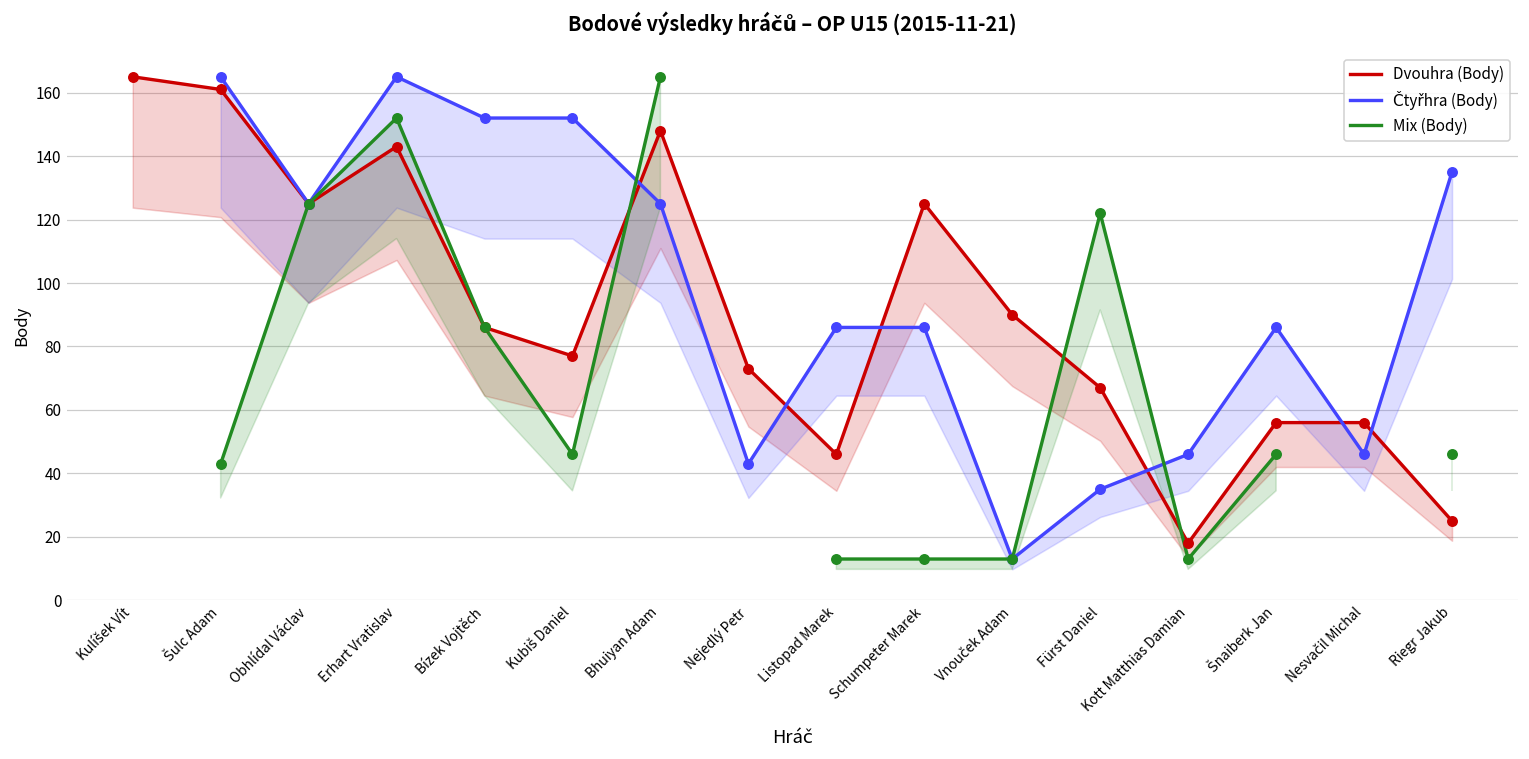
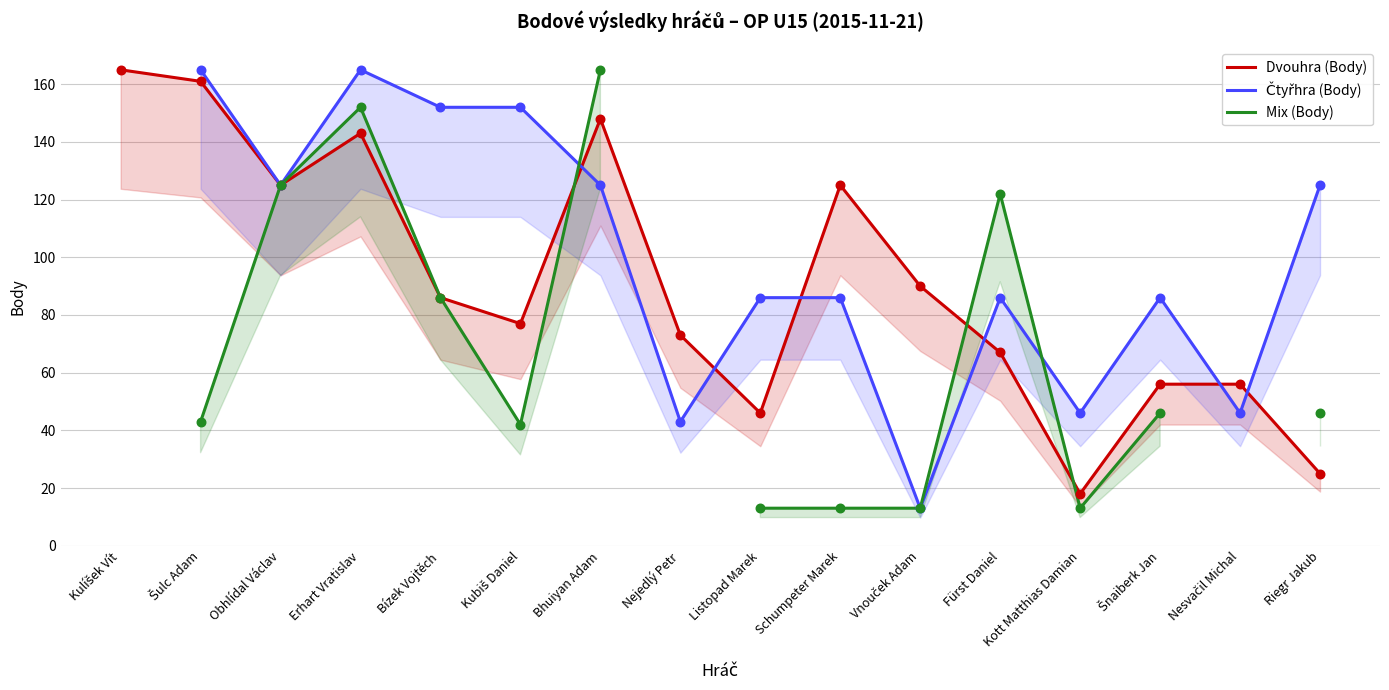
  {
    "Dvouhra (Body)": {
      "Kulíšek Vít": 165,
      "Šulc Adam": 161,
      "Erhart Vratislav": 143,
      "Kubiš Daniel": 77,
      "Bhuiyan Adam": 148,
      "Nejedlý Petr": 73,
      "Listopad Marek": 46,
      "Schumpeter Marek": 125,
      "Vnouček Adam": 90,
      "Fürst Daniel": 67,
      "Kott Matthias Damian": 18,
      "Šnaiberk Jan": 56,
      "Nesvačil Michal": 56,
      "Riegr Jakub": 25
    },
    "Čtyřhra (Body)": {
      "Šulc Adam": 165,
      "Erhart Vratislav": 165,
      "Bízek Vojtěch": 152,
      "Kubiš Daniel": 152,
      "Bhuiyan Adam": 125,
      "Nejedlý Petr": 43,
      "Listopad Marek": 86,
      "Schumpeter Marek": 86,
-     "Fürst Daniel": 35,
+     "Fürst Daniel": 86,
      "Kott Matthias Damian": 46,
      "Šnaiberk Jan": 86,
      "Nesvačil Michal": 46,
-     "Riegr Jakub": 135
+     "Riegr Jakub": 125
    },
    "Mix (Body)": {
      "Šulc Adam": 43,
      "Erhart Vratislav": 152,
-     "Kubiš Daniel": 46,
+     "Kubiš Daniel": 42,
      "Bhuiyan Adam": 165,
      "Listopad Marek": 13,
      "Schumpeter Marek": 13,
      "Fürst Daniel": 122,
      "Kott Matthias Damian": 13,
      "Šnaiberk Jan": 46,
      "Riegr Jakub": 46
    }
  }
